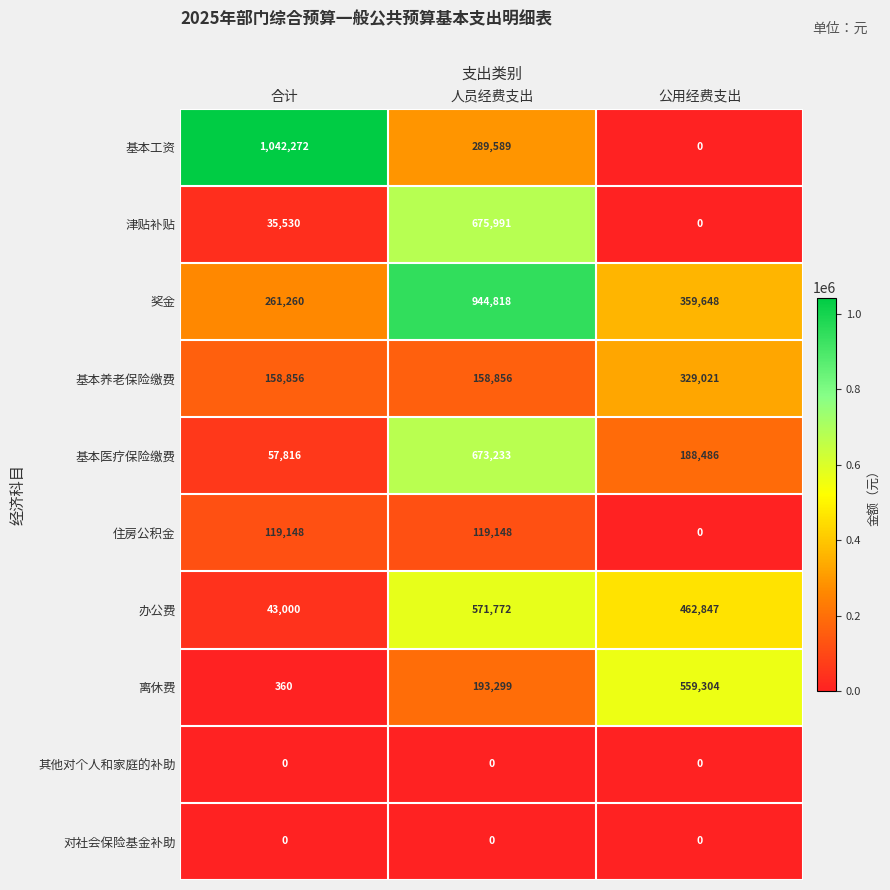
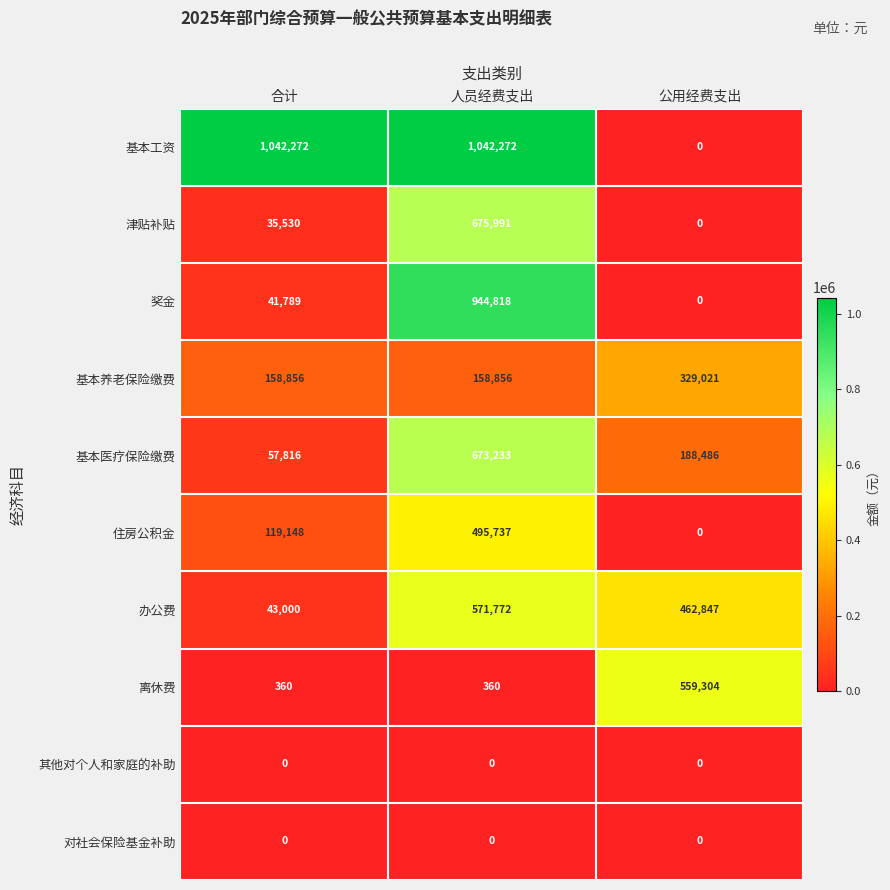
  {
    "基本工资": {
      "合计": "1,042,272",
-     "人员经费支出": "289,589",
+     "人员经费支出": "1,042,272",
      "公用经费支出": "0"
    },
    "津贴补贴": {
      "合计": "35,530",
      "人员经费支出": "675,991",
      "公用经费支出": "0"
    },
    "奖金": {
-     "合计": "261,260",
+     "合计": "41,789",
      "人员经费支出": "944,818",
-     "公用经费支出": "359,648"
+     "公用经费支出": "0"
    },
    "基本养老保险缴费": {
      "合计": "158,856",
      "人员经费支出": "158,856",
      "公用经费支出": "329,021"
    },
    "基本医疗保险缴费": {
      "合计": "57,816",
      "人员经费支出": "673,233",
      "公用经费支出": "188,486"
    },
    "住房公积金": {
      "合计": "119,148",
-     "人员经费支出": "119,148",
+     "人员经费支出": "495,737",
      "公用经费支出": "0"
    },
    "办公费": {
      "合计": "43,000",
      "人员经费支出": "571,772",
      "公用经费支出": "462,847"
    },
    "离休费": {
      "合计": "360",
-     "人员经费支出": "193,299",
+     "人员经费支出": "360",
      "公用经费支出": "559,304"
    },
    "其他对个人和家庭的补助": {
      "合计": "0",
      "人员经费支出": "0",
      "公用经费支出": "0"
    },
    "对社会保险基金补助": {
      "合计": "0",
      "人员经费支出": "0",
      "公用经费支出": "0"
    }
  }
